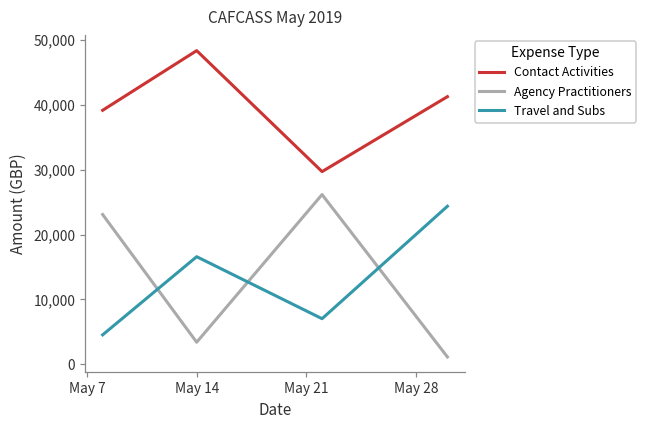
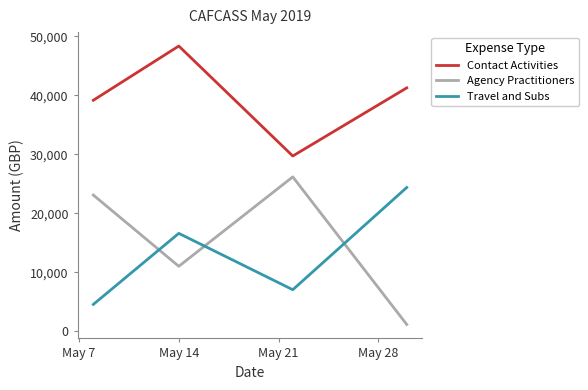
  {
    "Contact Activities": {
      "May 14": "48,000"
    },
    "Agency Practitioners": {
-     "May 14": "3,000"
+     "May 14": "11,000"
    },
    "Travel and Subs": {
      "May 14": "17,000"
    }
  }
